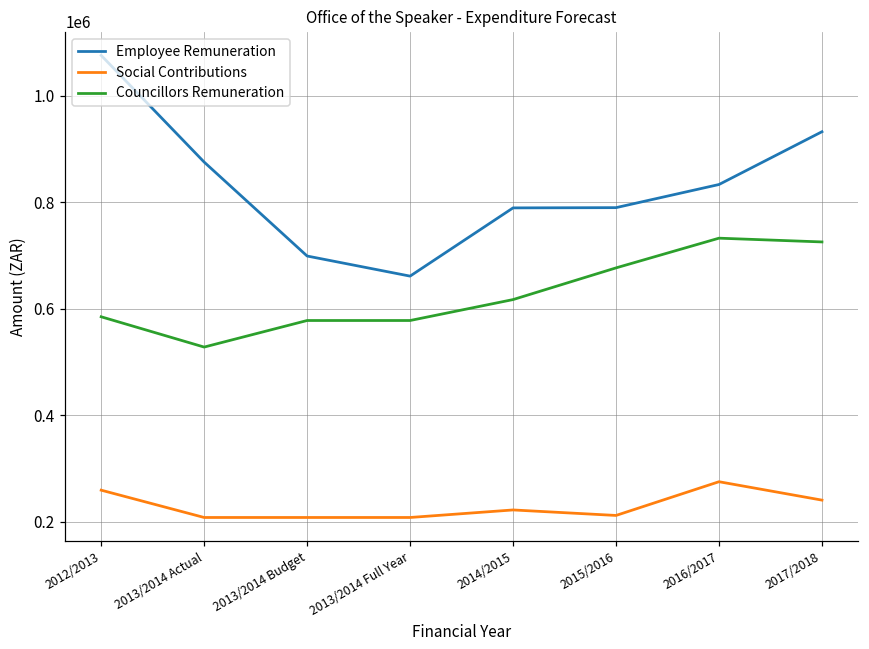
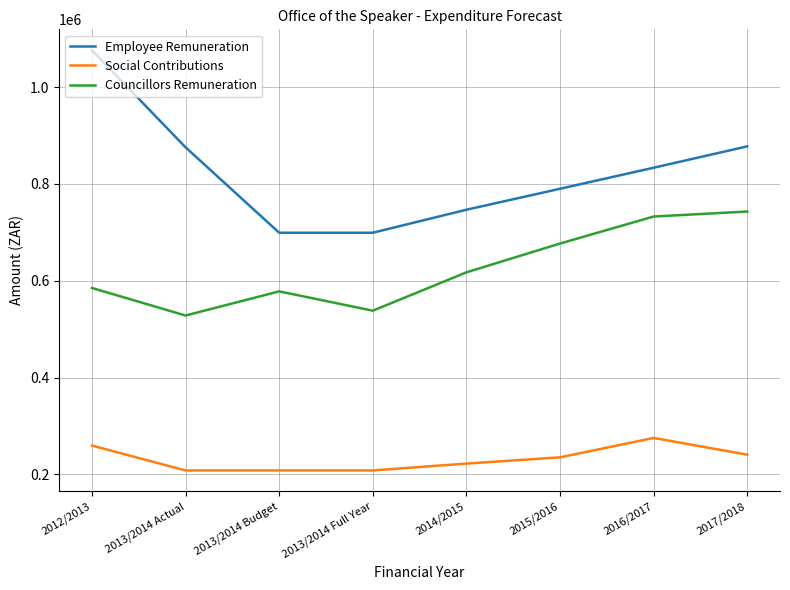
  {
    "Employee Remuneration": {
      "2013/2014 Actual": 880000,
      "2013/2014 Budget": 700000,
-     "2013/2014 Full Year": 660000,
-     "2014/2015": 790000,
+     "2013/2014 Full Year": 700000,
+     "2014/2015": 750000,
      "2015/2016": 790000,
      "2016/2017": 830000,
-     "2017/2018": 930000
+     "2017/2018": 880000
    },
    "Social Contributions": {
      "2012/2013": 260000,
      "2013/2014 Actual": 210000,
      "2013/2014 Budget": 210000,
      "2013/2014 Full Year": 210000,
      "2014/2015": 220000,
-     "2015/2016": 210000,
+     "2015/2016": 240000,
      "2016/2017": 280000,
      "2017/2018": 240000
    },
    "Councillors Remuneration": {
      "2012/2013": 590000,
      "2013/2014 Actual": 530000,
      "2013/2014 Budget": 580000,
-     "2013/2014 Full Year": 580000,
+     "2013/2014 Full Year": 540000,
      "2014/2015": 620000,
      "2015/2016": 680000,
      "2016/2017": 730000,
-     "2017/2018": 730000
+     "2017/2018": 740000
    }
  }
